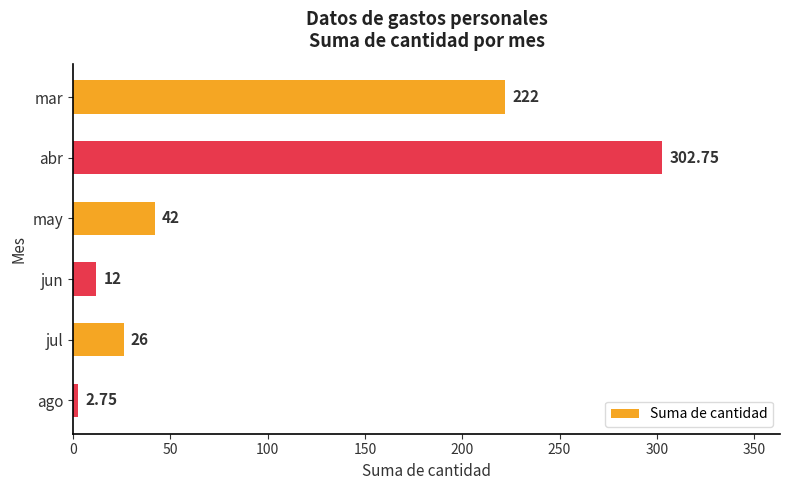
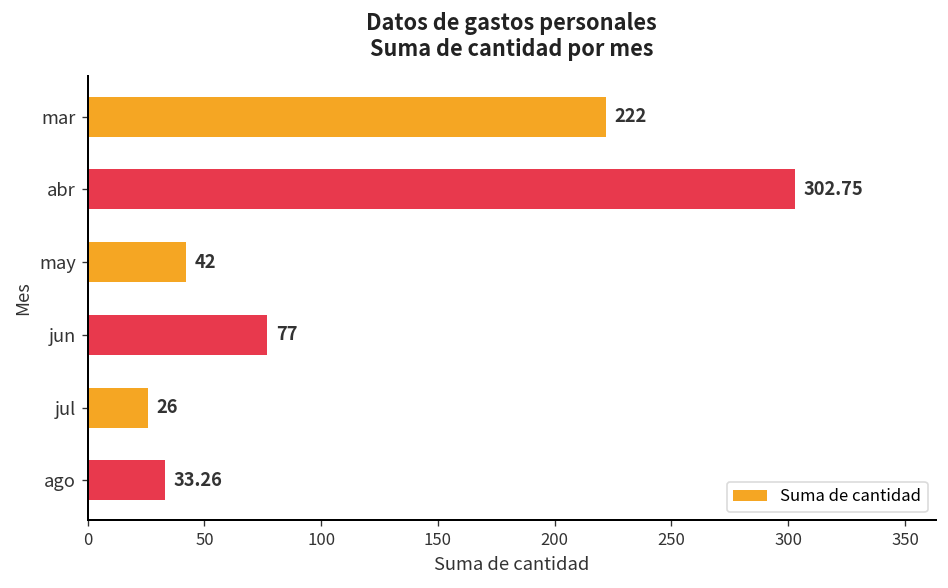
  {
    "mar": 222,
    "abr": 302.75,
    "may": 42,
-   "jun": 12,
+   "jun": 77,
    "jul": 26,
-   "ago": 2.75
+   "ago": 33.26
  }
